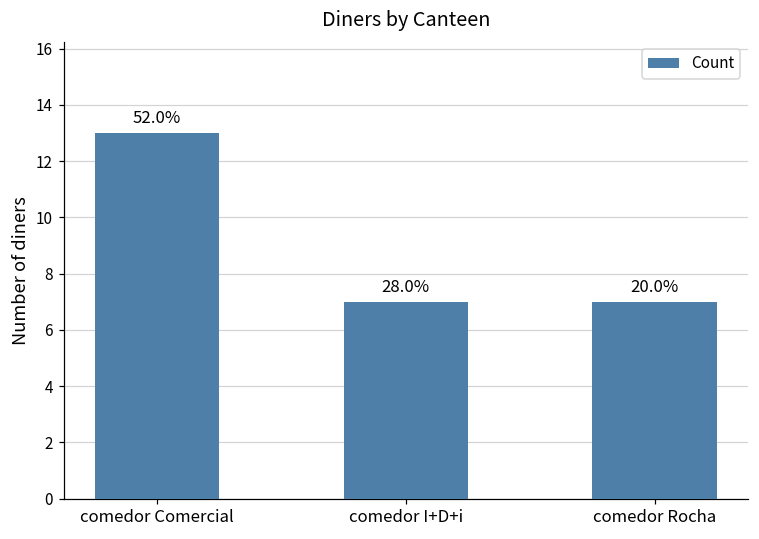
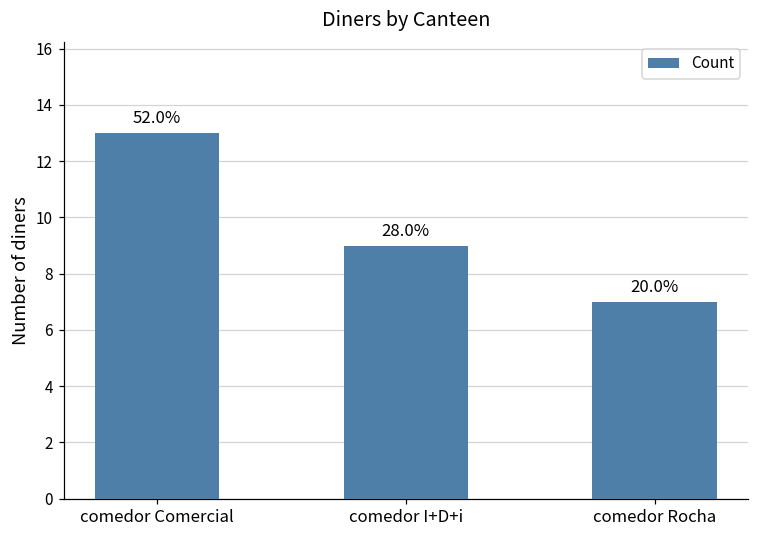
  {
-   "comedor I+D+i": 7
+   "comedor I+D+i": 9
  }
